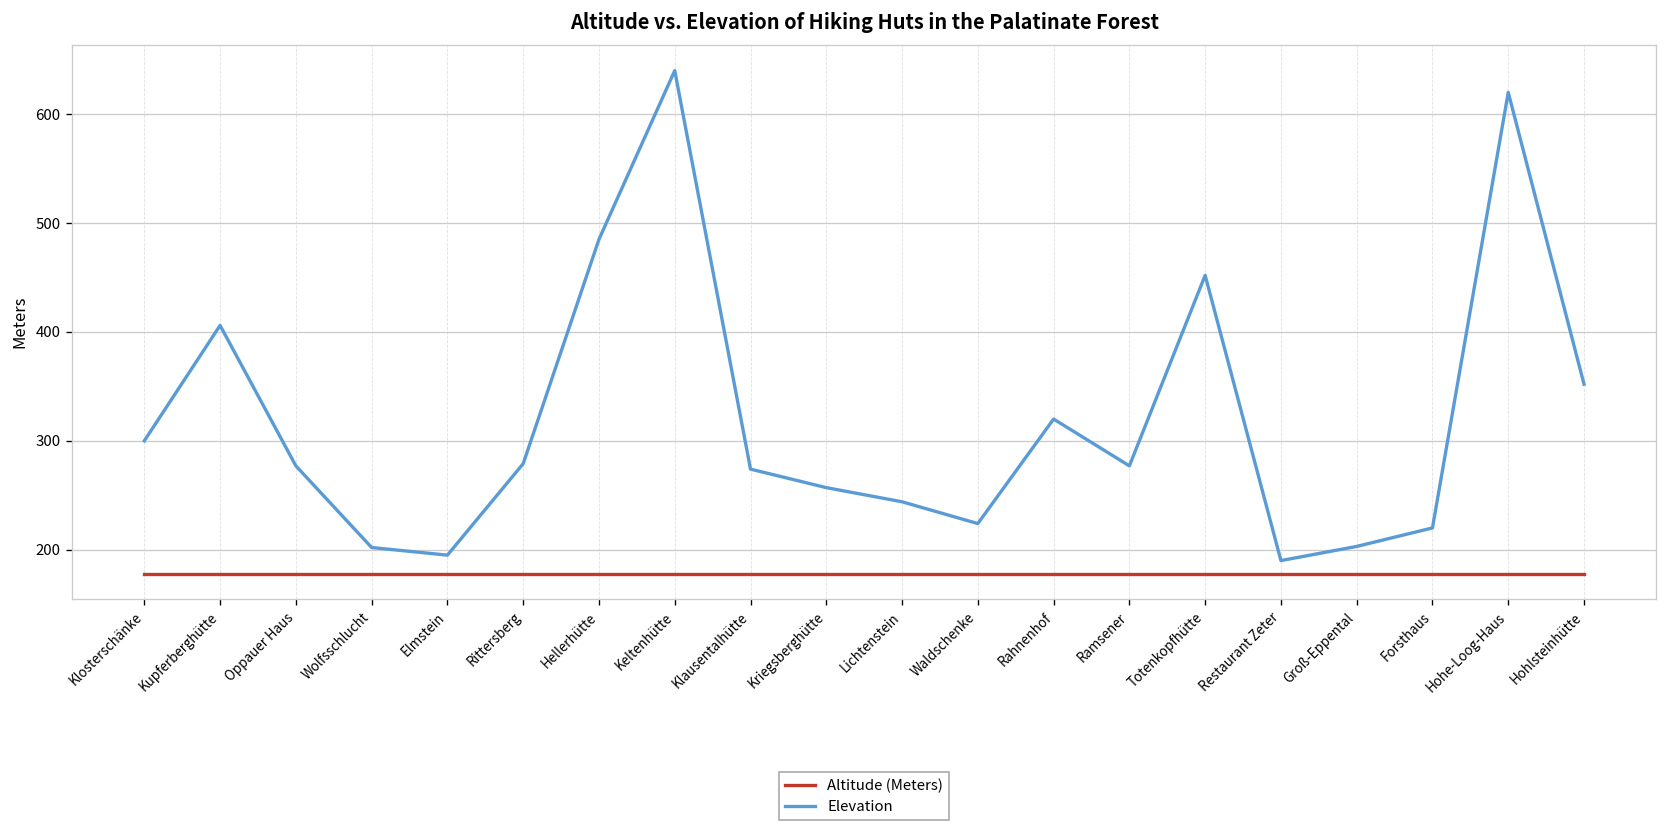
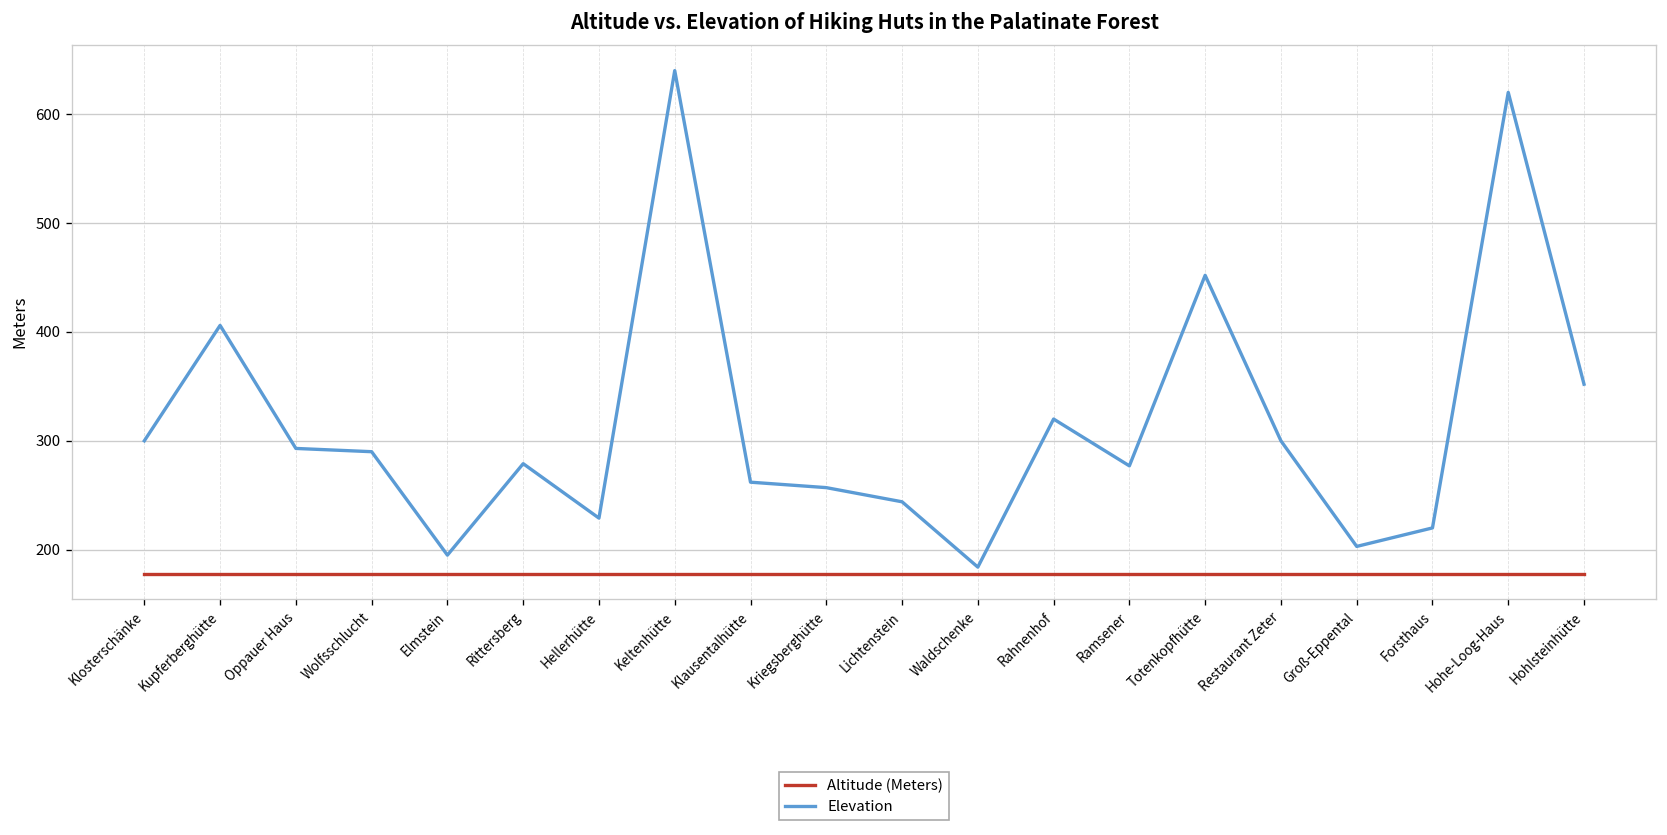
  {
    "Altitude (Meters)": {
      "Klosterschänke": 180,
      "Kupferberghütte": 180,
      "Oppauer Haus": 180,
      "Wolfsschlucht": 180,
      "Elmstein": 180,
      "Rittersberg": 180,
      "Hellerhütte": 180,
      "Keltenhütte": 180,
      "Klausentalhütte": 180,
      "Kriegsberghütte": 180,
      "Lichtenstein": 180,
      "Waldschenke": 180,
      "Rahnenhof": 180,
      "Ramsener": 180,
      "Totenkopfhütte": 180,
      "Restaurant Zeter": 180,
      "Groß-Eppental": 180,
      "Forsthaus": 180,
      "Hohe-Loog-Haus": 180,
      "Hohlsteinhütte": 180
    },
    "Elevation": {
      "Klosterschänke": 300,
      "Kupferberghütte": 410,
-     "Oppauer Haus": 280,
-     "Wolfsschlucht": 200,
+     "Oppauer Haus": 290,
+     "Wolfsschlucht": 290,
      "Elmstein": 200,
      "Rittersberg": 280,
-     "Hellerhütte": 490,
+     "Hellerhütte": 230,
      "Keltenhütte": 640,
-     "Klausentalhütte": 270,
+     "Klausentalhütte": 260,
      "Kriegsberghütte": 260,
      "Lichtenstein": 240,
-     "Waldschenke": 220,
+     "Waldschenke": 180,
      "Rahnenhof": 320,
      "Ramsener": 280,
      "Totenkopfhütte": 450,
-     "Restaurant Zeter": 190,
+     "Restaurant Zeter": 300,
      "Groß-Eppental": 200,
      "Forsthaus": 220,
      "Hohe-Loog-Haus": 620,
      "Hohlsteinhütte": 350
    }
  }
